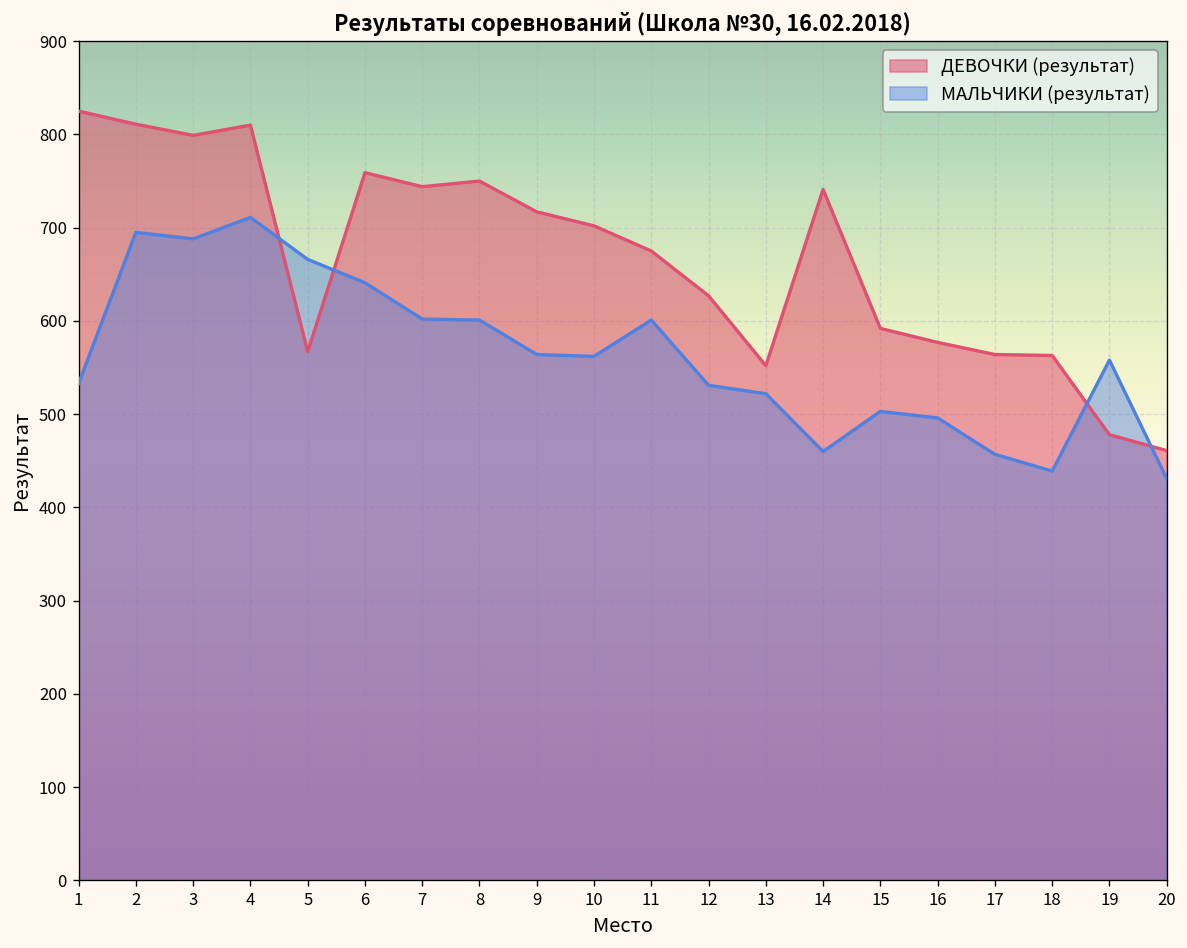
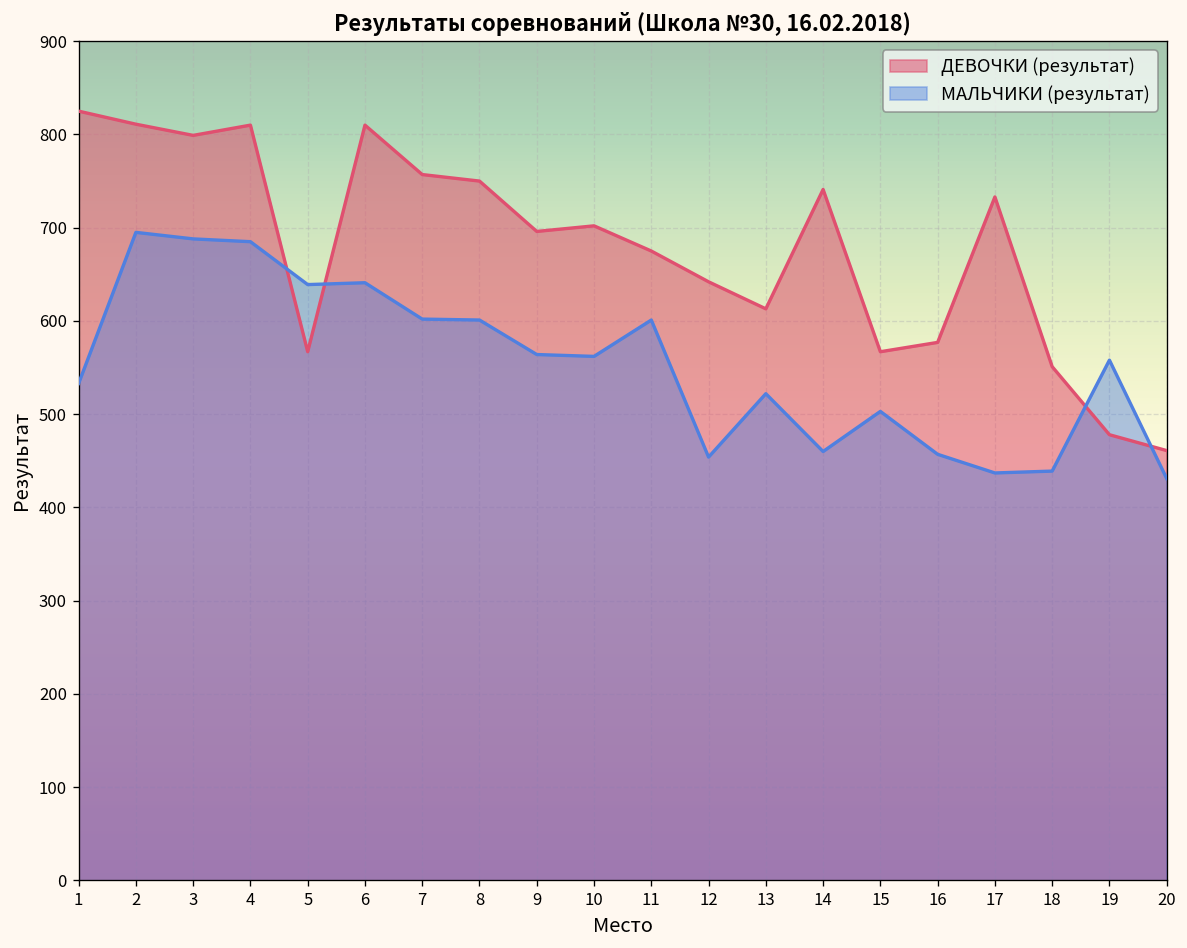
  {
    "ДЕВОЧКИ (результат)": {
      "1": 830,
      "2": 810,
      "3": 800,
      "4": 810,
      "5": 570,
-     "6": 760,
-     "7": 740,
+     "6": 810,
+     "7": 760,
      "8": 750,
-     "9": 720,
+     "9": 700,
      "10": 700,
      "11": 680,
-     "12": 630,
-     "13": 550,
+     "12": 640,
+     "13": 610,
      "14": 740,
-     "15": 590,
+     "15": 570,
      "16": 580,
-     "17": 560,
-     "18": 560,
+     "17": 730,
+     "18": 550,
      "19": 480,
      "20": 460
    },
    "МАЛЬЧИКИ (результат)": {
      "1": 530,
      "2": 700,
      "3": 690,
-     "4": 710,
-     "5": 670,
+     "4": 690,
+     "5": 640,
      "6": 640,
      "7": 600,
      "8": 600,
      "9": 560,
      "10": 560,
      "11": 600,
-     "12": 530,
+     "12": 450,
      "13": 520,
      "14": 460,
      "15": 500,
-     "16": 500,
-     "17": 460,
+     "16": 460,
+     "17": 440,
      "18": 440,
      "19": 560,
      "20": 430
    }
  }
